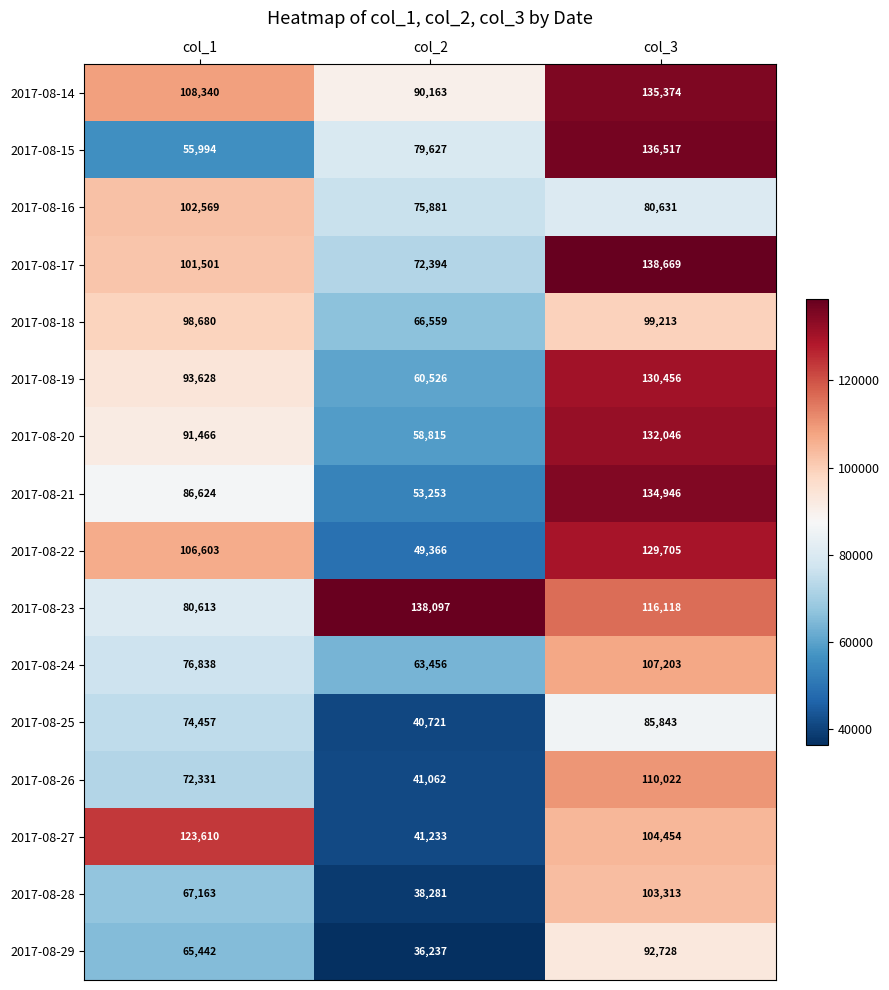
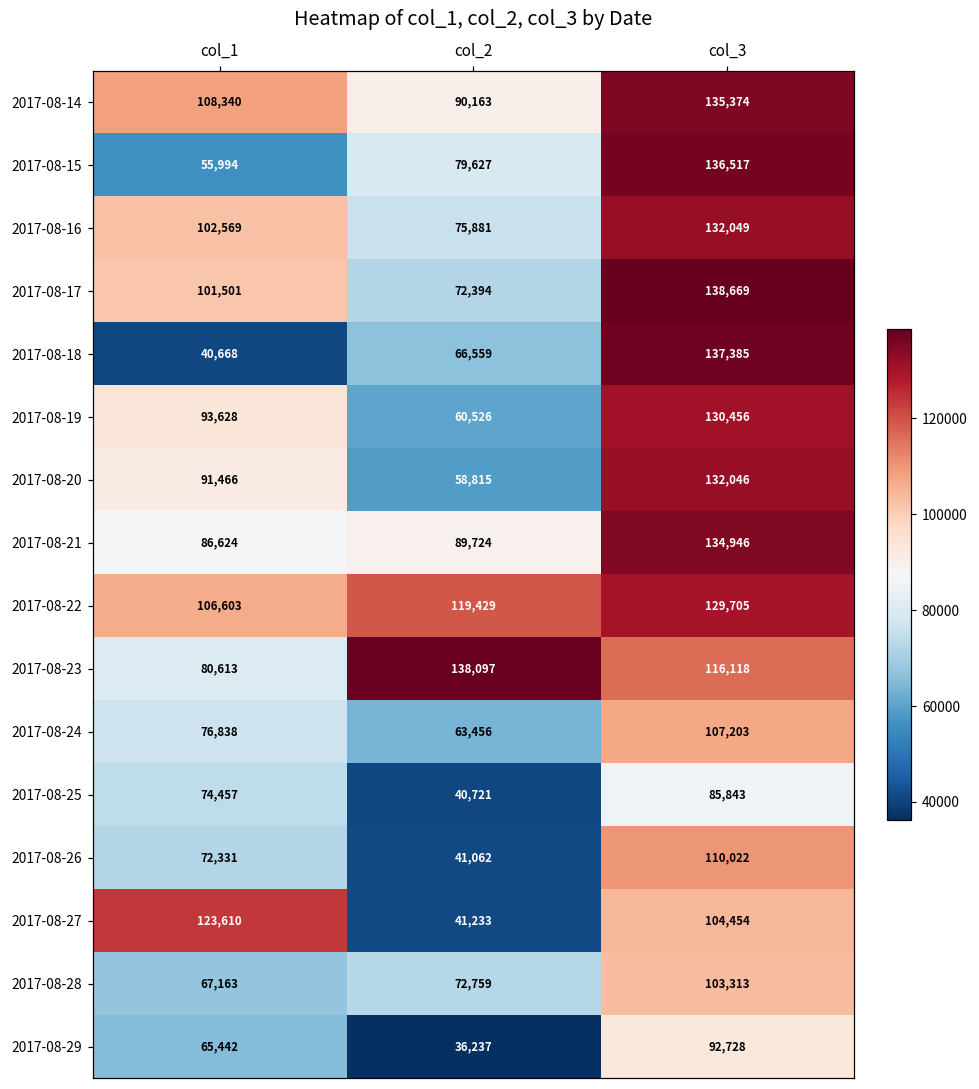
  {
    "2017-08-14": {
      "col_1": "108,340",
      "col_2": "90,163",
      "col_3": "135,374"
    },
    "2017-08-15": {
      "col_1": "55,994",
      "col_2": "79,627",
      "col_3": "136,517"
    },
    "2017-08-16": {
      "col_1": "102,569",
      "col_2": "75,881",
-     "col_3": "80,631"
+     "col_3": "132,049"
    },
    "2017-08-17": {
      "col_1": "101,501",
      "col_2": "72,394",
      "col_3": "138,669"
    },
    "2017-08-18": {
-     "col_1": "98,680",
+     "col_1": "40,668",
      "col_2": "66,559",
-     "col_3": "99,213"
+     "col_3": "137,385"
    },
    "2017-08-19": {
      "col_1": "93,628",
      "col_2": "60,526",
      "col_3": "130,456"
    },
    "2017-08-20": {
      "col_1": "91,466",
      "col_2": "58,815",
      "col_3": "132,046"
    },
    "2017-08-21": {
      "col_1": "86,624",
-     "col_2": "53,253",
+     "col_2": "89,724",
      "col_3": "134,946"
    },
    "2017-08-22": {
      "col_1": "106,603",
-     "col_2": "49,366",
+     "col_2": "119,429",
      "col_3": "129,705"
    },
    "2017-08-23": {
      "col_1": "80,613",
      "col_2": "138,097",
      "col_3": "116,118"
    },
    "2017-08-24": {
      "col_1": "76,838",
      "col_2": "63,456",
      "col_3": "107,203"
    },
    "2017-08-25": {
      "col_1": "74,457",
      "col_2": "40,721",
      "col_3": "85,843"
    },
    "2017-08-26": {
      "col_1": "72,331",
      "col_2": "41,062",
      "col_3": "110,022"
    },
    "2017-08-27": {
      "col_1": "123,610",
      "col_2": "41,233",
      "col_3": "104,454"
    },
    "2017-08-28": {
      "col_1": "67,163",
-     "col_2": "38,281",
+     "col_2": "72,759",
      "col_3": "103,313"
    },
    "2017-08-29": {
      "col_1": "65,442",
      "col_2": "36,237",
      "col_3": "92,728"
    }
  }
